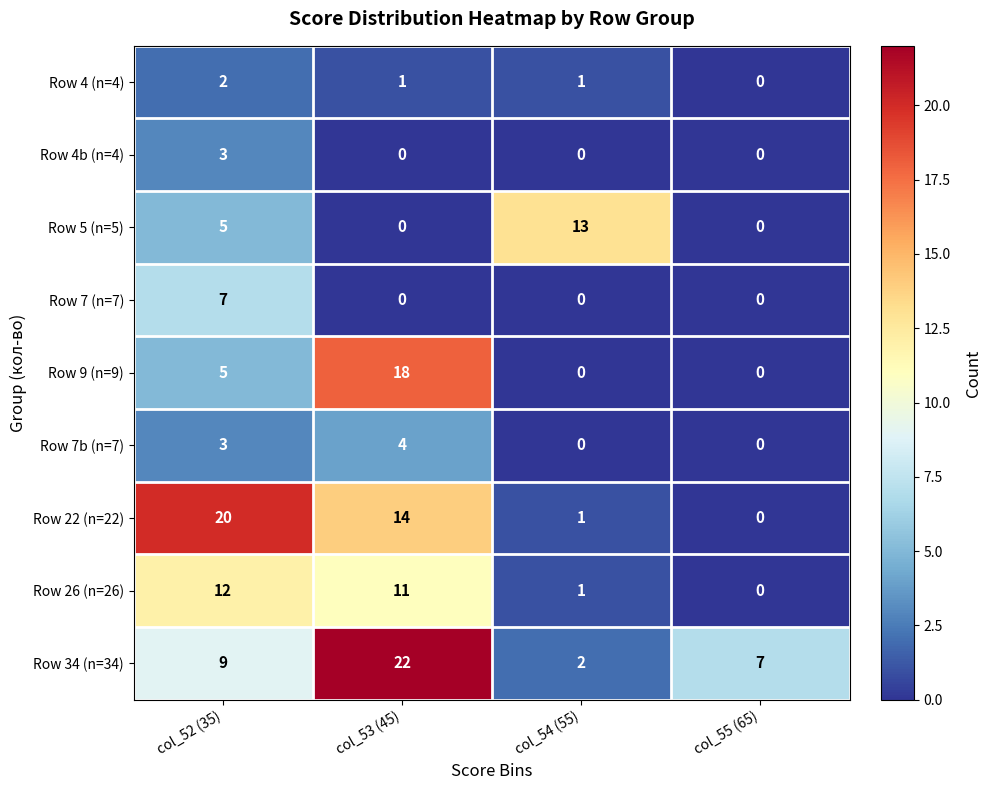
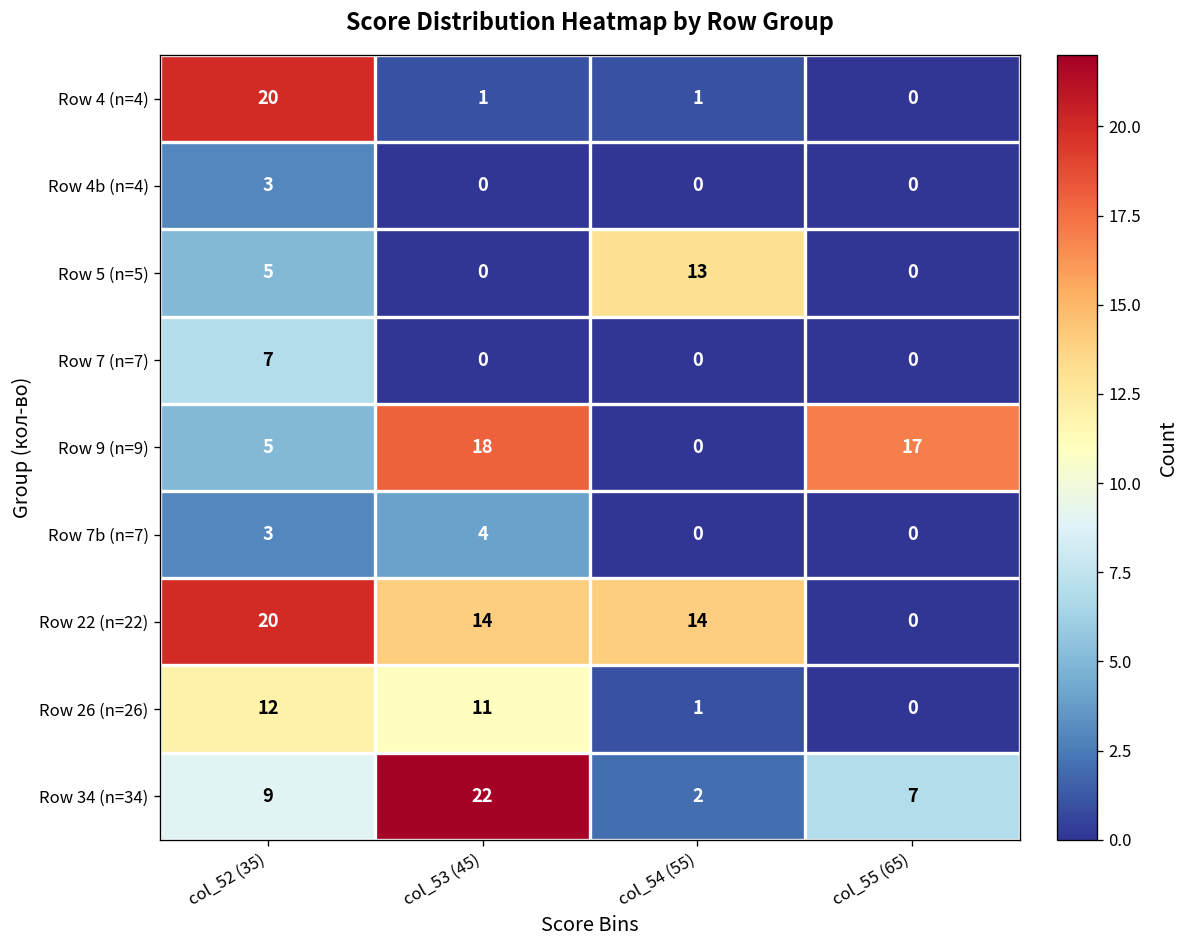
  {
    "Row 4 (n=4)": {
-     "col_52 (35)": 2,
+     "col_52 (35)": 20,
      "col_53 (45)": 1,
      "col_54 (55)": 1,
      "col_55 (65)": 0
    },
    "Row 4b (n=4)": {
      "col_52 (35)": 3,
      "col_53 (45)": 0,
      "col_54 (55)": 0,
      "col_55 (65)": 0
    },
    "Row 5 (n=5)": {
      "col_52 (35)": 5,
      "col_53 (45)": 0,
      "col_54 (55)": 13,
      "col_55 (65)": 0
    },
    "Row 7 (n=7)": {
      "col_52 (35)": 7,
      "col_53 (45)": 0,
      "col_54 (55)": 0,
      "col_55 (65)": 0
    },
    "Row 9 (n=9)": {
      "col_52 (35)": 5,
      "col_53 (45)": 18,
      "col_54 (55)": 0,
-     "col_55 (65)": 0
+     "col_55 (65)": 17
    },
    "Row 7b (n=7)": {
      "col_52 (35)": 3,
      "col_53 (45)": 4,
      "col_54 (55)": 0,
      "col_55 (65)": 0
    },
    "Row 22 (n=22)": {
      "col_52 (35)": 20,
      "col_53 (45)": 14,
-     "col_54 (55)": 1,
+     "col_54 (55)": 14,
      "col_55 (65)": 0
    },
    "Row 26 (n=26)": {
      "col_52 (35)": 12,
      "col_53 (45)": 11,
      "col_54 (55)": 1,
      "col_55 (65)": 0
    },
    "Row 34 (n=34)": {
      "col_52 (35)": 9,
      "col_53 (45)": 22,
      "col_54 (55)": 2,
      "col_55 (65)": 7
    }
  }
